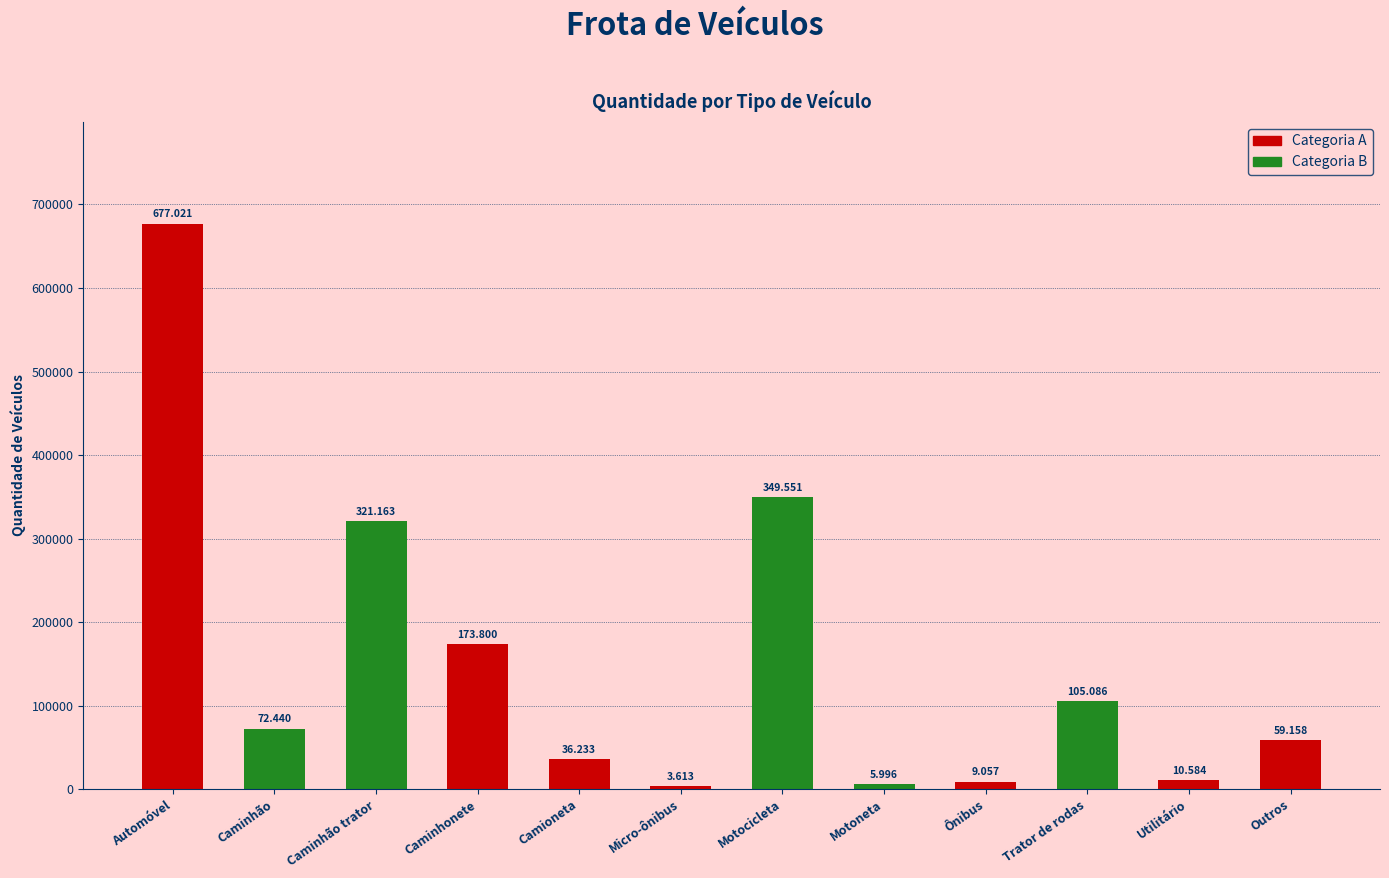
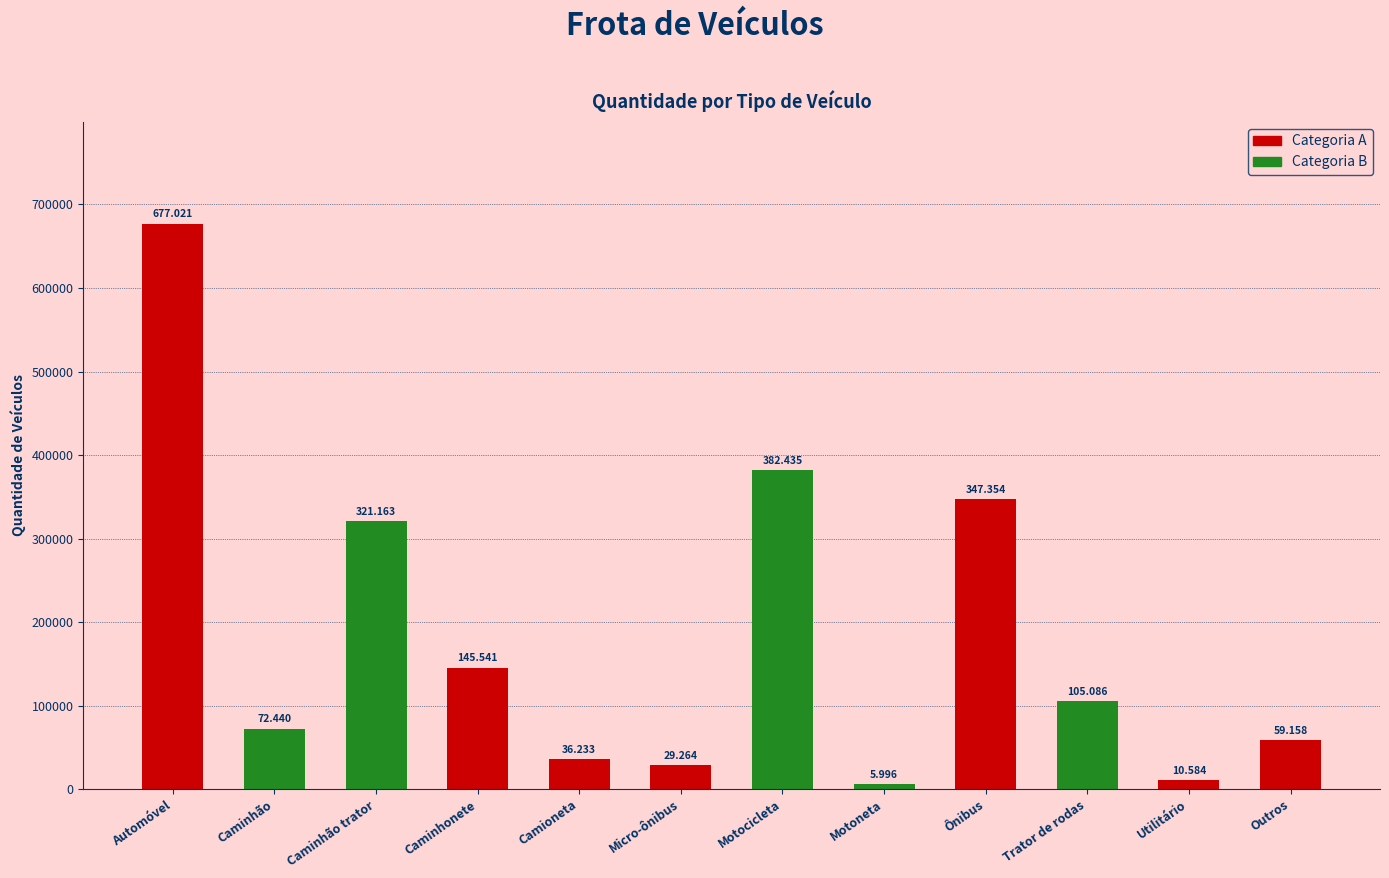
  {
-   "Caminhonete": 173.800,
-   "Micro-ônibus": 3.613,
-   "Motocicleta": 349.551,
-   "Ônibus": 9.057
+   "Caminhonete": 145.541,
+   "Micro-ônibus": 29.264,
+   "Motocicleta": 382.435,
+   "Ônibus": 347.354
  }
